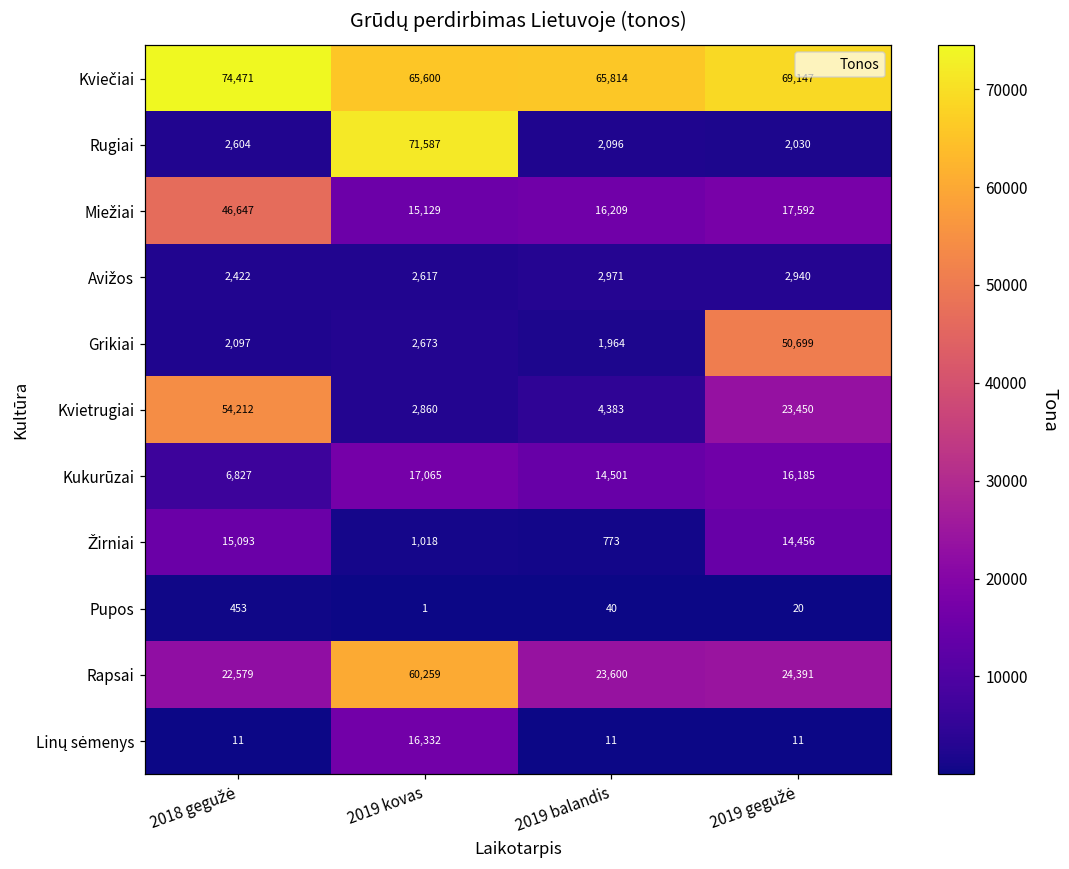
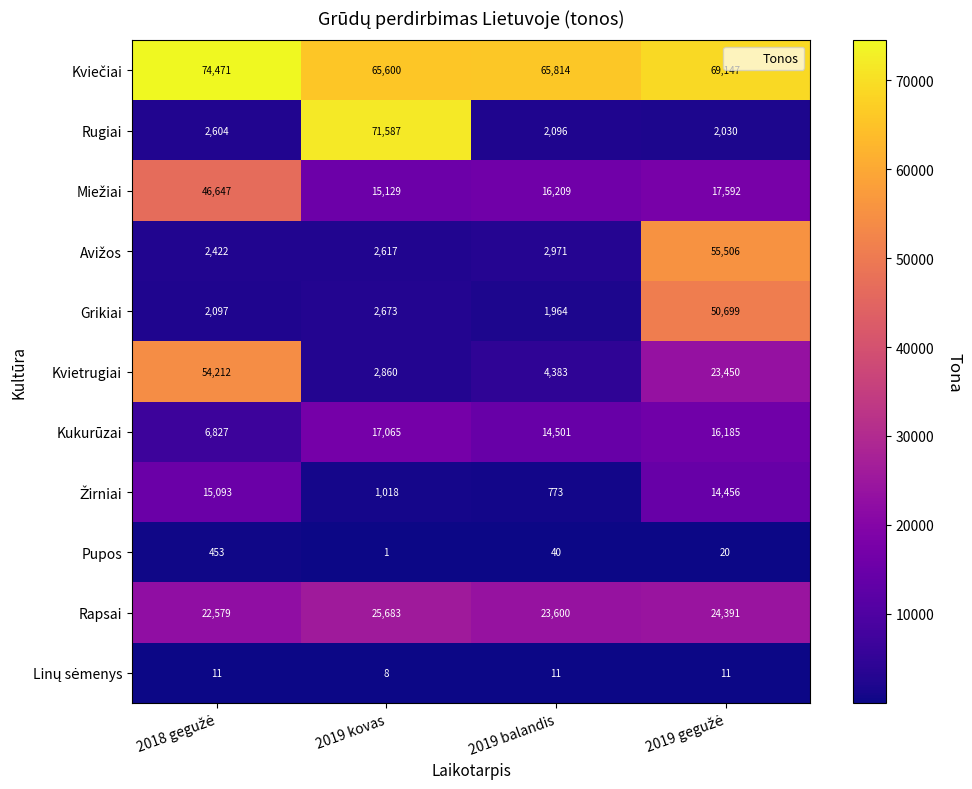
  {
    "Kviečiai": {
      "2018 gegužė": "74,471",
      "2019 kovas": "65,600",
      "2019 balandis": "65,814"
    },
    "Rugiai": {
      "2018 gegužė": "2,604",
      "2019 kovas": "71,587",
      "2019 balandis": "2,096",
      "2019 gegužė": "2,030"
    },
    "Miežiai": {
      "2018 gegužė": "46,647",
      "2019 kovas": "15,129",
      "2019 balandis": "16,209",
      "2019 gegužė": "17,592"
    },
    "Avižos": {
      "2018 gegužė": "2,422",
      "2019 kovas": "2,617",
      "2019 balandis": "2,971",
-     "2019 gegužė": "2,940"
+     "2019 gegužė": "55,506"
    },
    "Grikiai": {
      "2018 gegužė": "2,097",
      "2019 kovas": "2,673",
      "2019 balandis": "1,964",
      "2019 gegužė": "50,699"
    },
    "Kvietrugiai": {
      "2018 gegužė": "54,212",
      "2019 kovas": "2,860",
      "2019 balandis": "4,383",
      "2019 gegužė": "23,450"
    },
    "Kukurūzai": {
      "2018 gegužė": "6,827",
      "2019 kovas": "17,065",
      "2019 balandis": "14,501",
      "2019 gegužė": "16,185"
    },
    "Žirniai": {
      "2018 gegužė": "15,093",
      "2019 kovas": "1,018",
      "2019 balandis": "773",
      "2019 gegužė": "14,456"
    },
    "Pupos": {
      "2018 gegužė": "453",
      "2019 kovas": "1",
      "2019 balandis": "40",
      "2019 gegužė": "20"
    },
    "Rapsai": {
      "2018 gegužė": "22,579",
-     "2019 kovas": "60,259",
+     "2019 kovas": "25,683",
      "2019 balandis": "23,600",
      "2019 gegužė": "24,391"
    },
    "Linų sėmenys": {
      "2018 gegužė": "11",
-     "2019 kovas": "16,332",
+     "2019 kovas": "8",
      "2019 balandis": "11",
      "2019 gegužė": "11"
    }
  }
